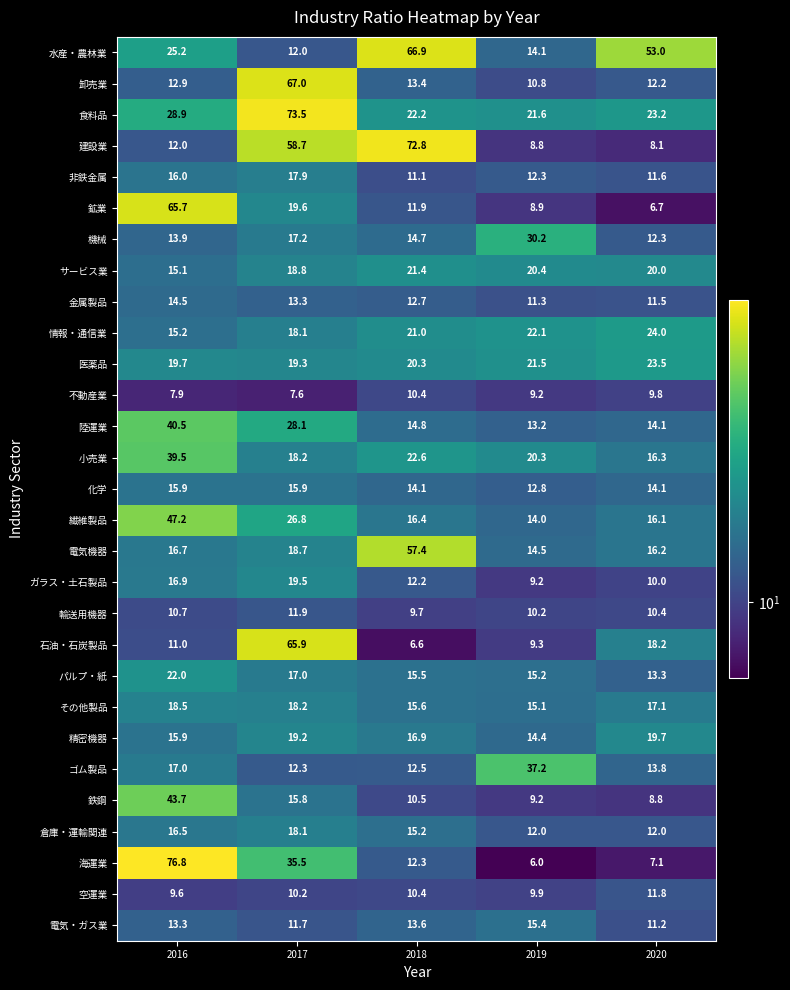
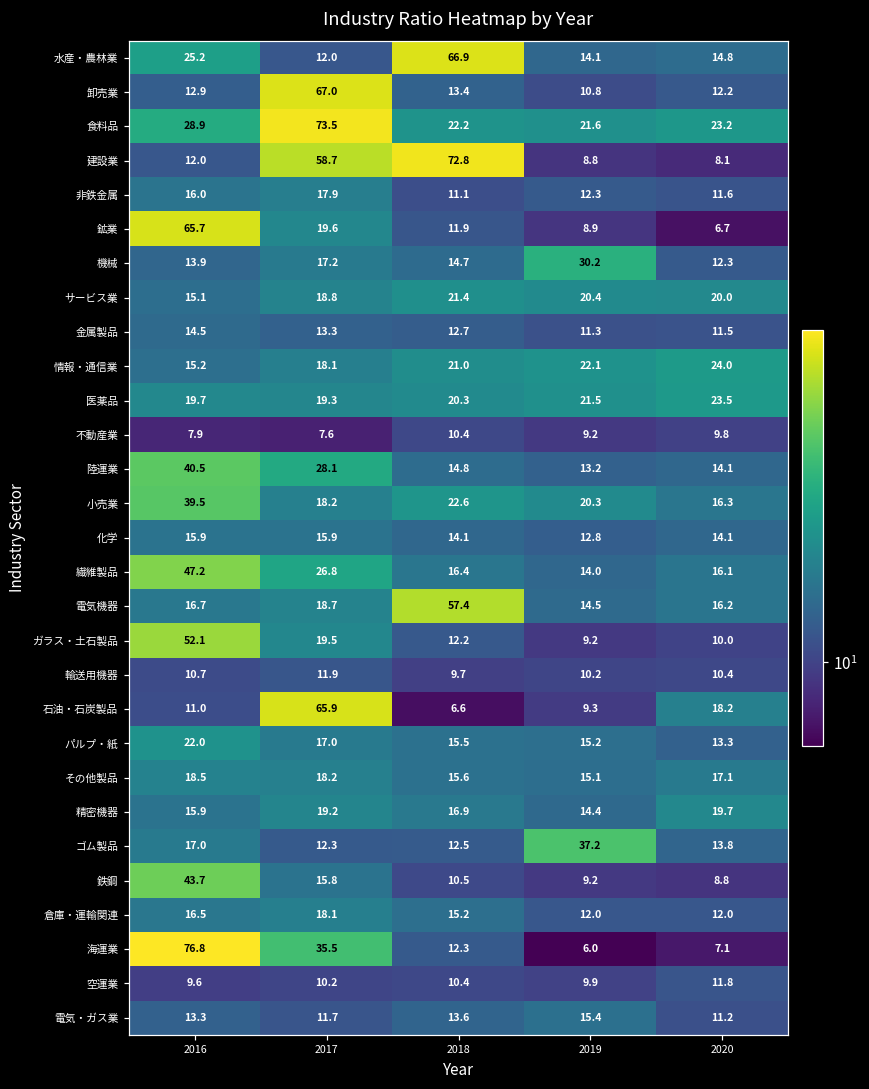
  {
    "水産・農林業": {
      "2016": 25.2,
      "2017": 12.0,
      "2018": 66.9,
      "2019": 14.1,
-     "2020": 53.0
+     "2020": 14.8
    },
    "卸売業": {
      "2016": 12.9,
      "2017": 67.0,
      "2018": 13.4,
      "2019": 10.8,
      "2020": 12.2
    },
    "食料品": {
      "2016": 28.9,
      "2017": 73.5,
      "2018": 22.2,
      "2019": 21.6,
      "2020": 23.2
    },
    "建設業": {
      "2016": 12.0,
      "2017": 58.7,
      "2018": 72.8,
      "2019": 8.8,
      "2020": 8.1
    },
    "非鉄金属": {
      "2016": 16.0,
      "2017": 17.9,
      "2018": 11.1,
      "2019": 12.3,
      "2020": 11.6
    },
    "鉱業": {
      "2016": 65.7,
      "2017": 19.6,
      "2018": 11.9,
      "2019": 8.9,
      "2020": 6.7
    },
    "機械": {
      "2016": 13.9,
      "2017": 17.2,
      "2018": 14.7,
      "2019": 30.2,
      "2020": 12.3
    },
    "サービス業": {
      "2016": 15.1,
      "2017": 18.8,
      "2018": 21.4,
      "2019": 20.4,
      "2020": 20.0
    },
    "金属製品": {
      "2016": 14.5,
      "2017": 13.3,
      "2018": 12.7,
      "2019": 11.3,
      "2020": 11.5
    },
    "情報・通信業": {
      "2016": 15.2,
      "2017": 18.1,
      "2018": 21.0,
      "2019": 22.1,
      "2020": 24.0
    },
    "医薬品": {
      "2016": 19.7,
      "2017": 19.3,
      "2018": 20.3,
      "2019": 21.5,
      "2020": 23.5
    },
    "不動産業": {
      "2016": 7.9,
      "2017": 7.6,
      "2018": 10.4,
      "2019": 9.2,
      "2020": 9.8
    },
    "陸運業": {
      "2016": 40.5,
      "2017": 28.1,
      "2018": 14.8,
      "2019": 13.2,
      "2020": 14.1
    },
    "小売業": {
      "2016": 39.5,
      "2017": 18.2,
      "2018": 22.6,
      "2019": 20.3,
      "2020": 16.3
    },
    "化学": {
      "2016": 15.9,
      "2017": 15.9,
      "2018": 14.1,
      "2019": 12.8,
      "2020": 14.1
    },
    "繊維製品": {
      "2016": 47.2,
      "2017": 26.8,
      "2018": 16.4,
      "2019": 14.0,
      "2020": 16.1
    },
    "電気機器": {
      "2016": 16.7,
      "2017": 18.7,
      "2018": 57.4,
      "2019": 14.5,
      "2020": 16.2
    },
    "ガラス・土石製品": {
-     "2016": 16.9,
+     "2016": 52.1,
      "2017": 19.5,
      "2018": 12.2,
      "2019": 9.2,
      "2020": 10.0
    },
    "輸送用機器": {
      "2016": 10.7,
      "2017": 11.9,
      "2018": 9.7,
      "2019": 10.2,
      "2020": 10.4
    },
    "石油・石炭製品": {
      "2016": 11.0,
      "2017": 65.9,
      "2018": 6.6,
      "2019": 9.3,
      "2020": 18.2
    },
    "パルプ・紙": {
      "2016": 22.0,
      "2017": 17.0,
      "2018": 15.5,
      "2019": 15.2,
      "2020": 13.3
    },
    "その他製品": {
      "2016": 18.5,
      "2017": 18.2,
      "2018": 15.6,
      "2019": 15.1,
      "2020": 17.1
    },
    "精密機器": {
      "2016": 15.9,
      "2017": 19.2,
      "2018": 16.9,
      "2019": 14.4,
      "2020": 19.7
    },
    "ゴム製品": {
      "2016": 17.0,
      "2017": 12.3,
      "2018": 12.5,
      "2019": 37.2,
      "2020": 13.8
    },
    "鉄鋼": {
      "2016": 43.7,
      "2017": 15.8,
      "2018": 10.5,
      "2019": 9.2,
      "2020": 8.8
    },
    "倉庫・運輸関連": {
      "2016": 16.5,
      "2017": 18.1,
      "2018": 15.2,
      "2019": 12.0,
      "2020": 12.0
    },
    "海運業": {
      "2016": 76.8,
      "2017": 35.5,
      "2018": 12.3,
      "2019": 6.0,
      "2020": 7.1
    },
    "空運業": {
      "2016": 9.6,
      "2017": 10.2,
      "2018": 10.4,
      "2019": 9.9,
      "2020": 11.8
    },
    "電気・ガス業": {
      "2016": 13.3,
      "2017": 11.7,
      "2018": 13.6,
      "2019": 15.4,
      "2020": 11.2
    }
  }
